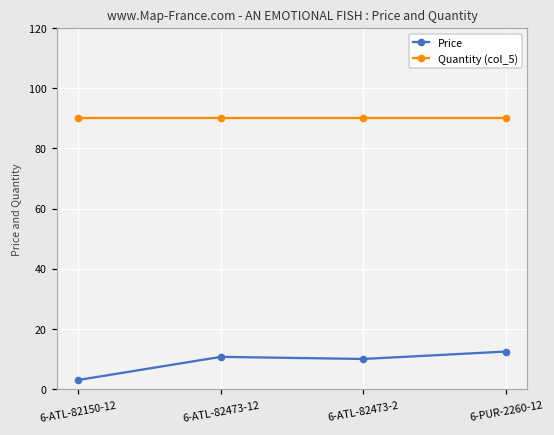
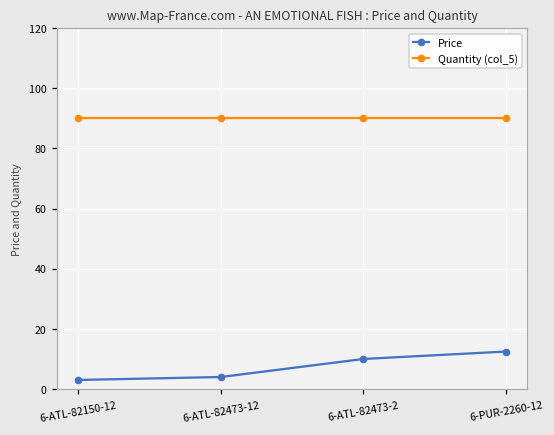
  {
    "Price": {
      "6-ATL-82150-12": 3,
-     "6-ATL-82473-12": 11,
+     "6-ATL-82473-12": 4,
      "6-ATL-82473-2": 10,
      "6-PUR-2260-12": 12
    },
    "Quantity (col_5)": {
      "6-ATL-82150-12": 90,
      "6-ATL-82473-12": 90,
      "6-ATL-82473-2": 90,
      "6-PUR-2260-12": 90
    }
  }
